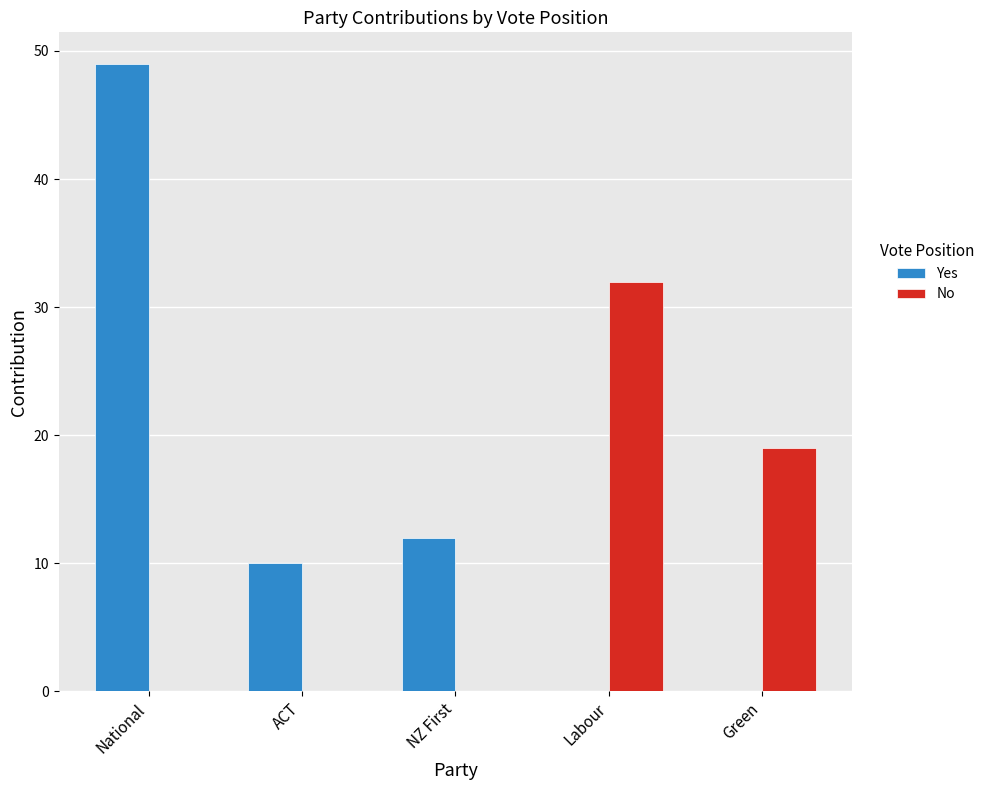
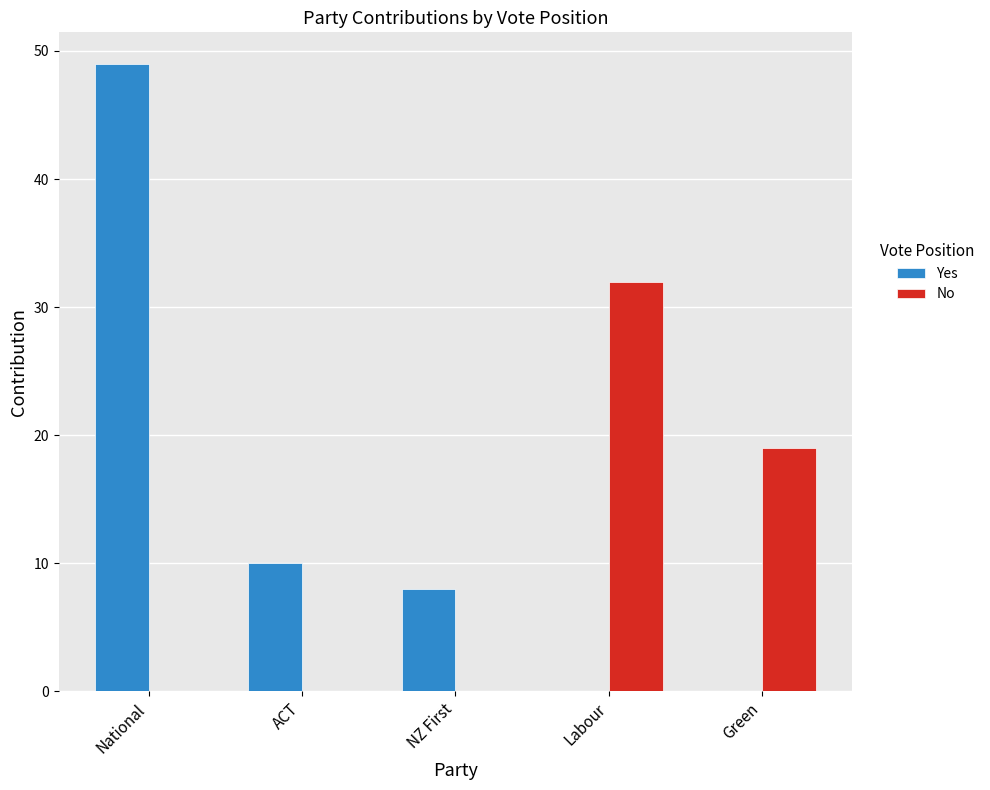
  {
    "Yes": {
      "National": 49,
      "ACT": 10,
-     "NZ First": 12,
+     "NZ First": 8,
      "Labour": 0,
      "Green": 0
    },
    "No": {
      "National": 0,
      "ACT": 0,
      "NZ First": 0,
      "Labour": 32,
      "Green": 19
    }
  }
